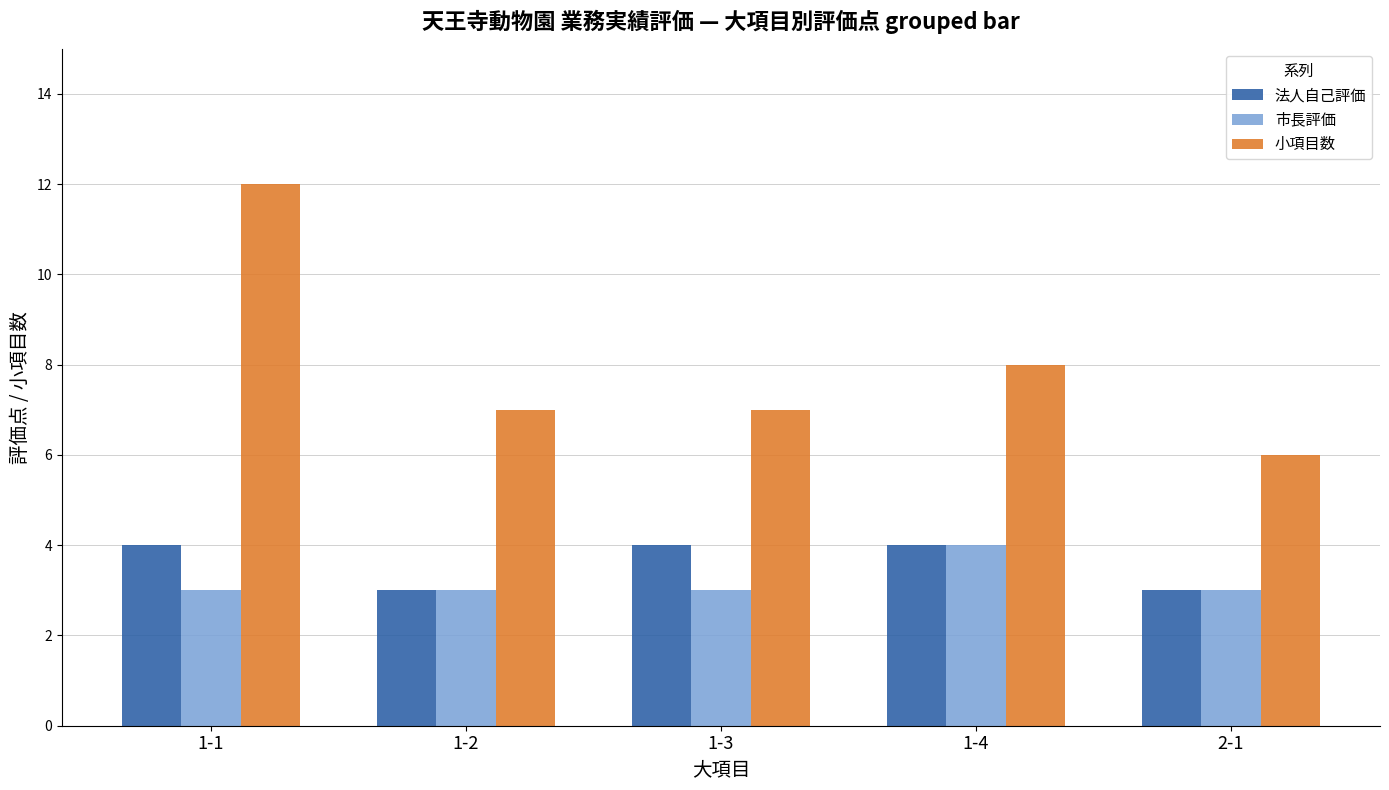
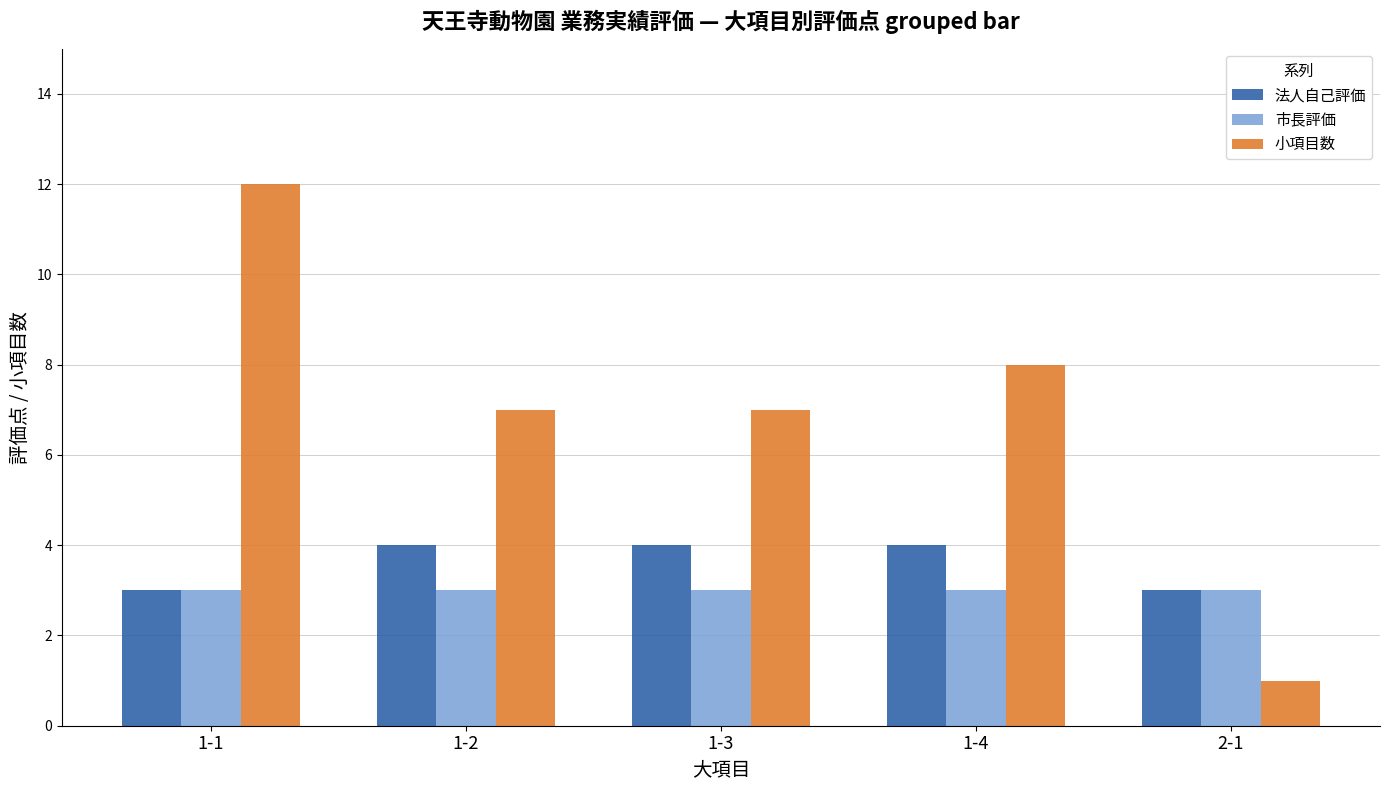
  {
    "法人自己評価": {
-     "1-1": 4,
-     "1-2": 3,
+     "1-1": 3,
+     "1-2": 4,
      "1-3": 4,
      "1-4": 4,
      "2-1": 3
    },
    "市長評価": {
      "1-1": 3,
      "1-2": 3,
      "1-3": 3,
-     "1-4": 4,
+     "1-4": 3,
      "2-1": 3
    },
    "小項目数": {
      "1-1": 12,
      "1-2": 7,
      "1-3": 7,
      "1-4": 8,
-     "2-1": 6
+     "2-1": 1
    }
  }
